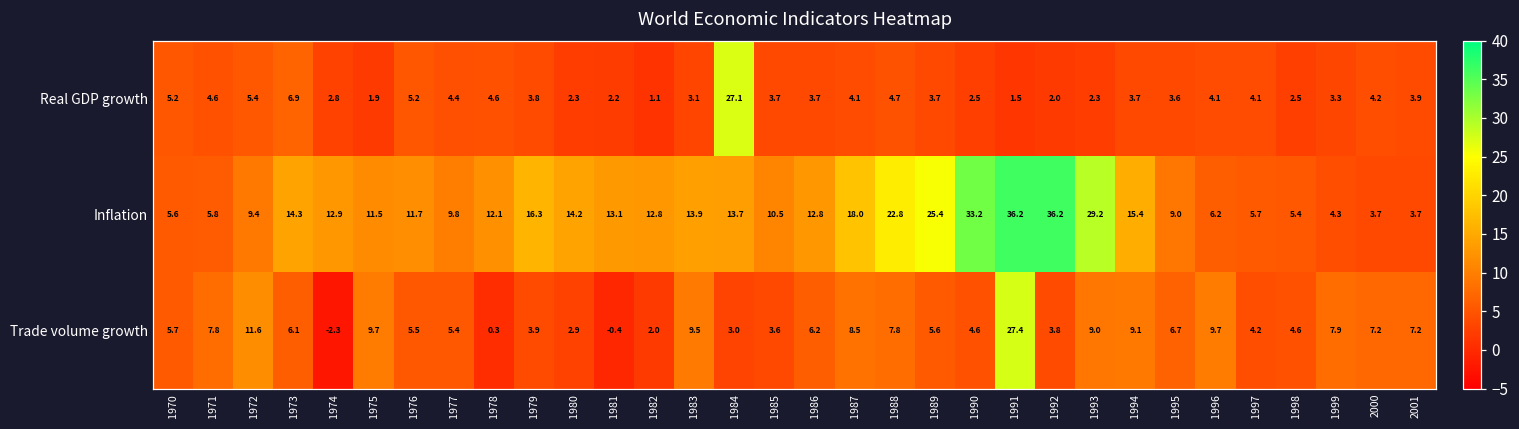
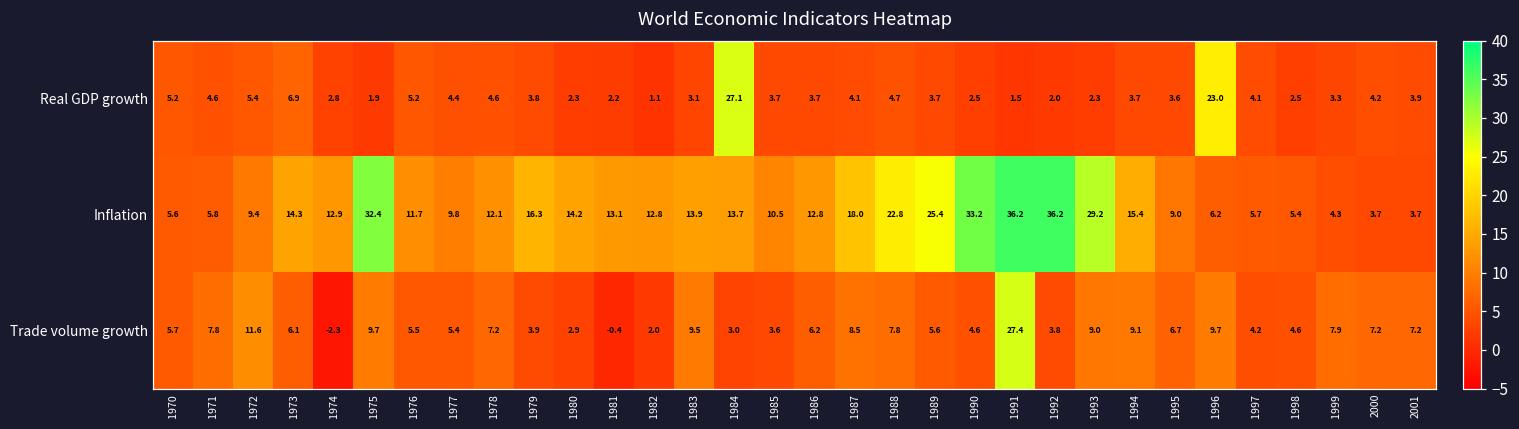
  {
    "Real GDP growth": {
      "1970": 5.2,
      "1971": 4.6,
      "1972": 5.4,
      "1973": 6.9,
      "1974": 2.8,
      "1975": 1.9,
      "1976": 5.2,
      "1977": 4.4,
      "1978": 4.6,
      "1979": 3.8,
      "1980": 2.3,
      "1981": 2.2,
      "1982": 1.1,
      "1983": 3.1,
      "1984": 27.1,
      "1985": 3.7,
      "1986": 3.7,
      "1987": 4.1,
      "1988": 4.7,
      "1989": 3.7,
      "1990": 2.5,
      "1991": 1.5,
      "1992": 2.0,
      "1993": 2.3,
      "1994": 3.7,
      "1995": 3.6,
-     "1996": 4.1,
+     "1996": 23.0,
      "1997": 4.1,
      "1998": 2.5,
      "1999": 3.3,
      "2000": 4.2,
      "2001": 3.9
    },
    "Inflation": {
      "1970": 5.6,
      "1971": 5.8,
      "1972": 9.4,
      "1973": 14.3,
      "1974": 12.9,
-     "1975": 11.5,
+     "1975": 32.4,
      "1976": 11.7,
      "1977": 9.8,
      "1978": 12.1,
      "1979": 16.3,
      "1980": 14.2,
      "1981": 13.1,
      "1982": 12.8,
      "1983": 13.9,
      "1984": 13.7,
      "1985": 10.5,
      "1986": 12.8,
      "1987": 18.0,
      "1988": 22.8,
      "1989": 25.4,
      "1990": 33.2,
      "1991": 36.2,
      "1992": 36.2,
      "1993": 29.2,
      "1994": 15.4,
      "1995": 9.0,
      "1996": 6.2,
      "1997": 5.7,
      "1998": 5.4,
      "1999": 4.3,
      "2000": 3.7,
      "2001": 3.7
    },
    "Trade volume growth": {
      "1970": 5.7,
      "1971": 7.8,
      "1972": 11.6,
      "1973": 6.1,
      "1974": -2.3,
      "1975": 9.7,
      "1976": 5.5,
      "1977": 5.4,
-     "1978": 0.3,
+     "1978": 7.2,
      "1979": 3.9,
      "1980": 2.9,
      "1981": -0.4,
      "1982": 2.0,
      "1983": 9.5,
      "1984": 3.0,
      "1985": 3.6,
      "1986": 6.2,
      "1987": 8.5,
      "1988": 7.8,
      "1989": 5.6,
      "1990": 4.6,
      "1991": 27.4,
      "1992": 3.8,
      "1993": 9.0,
      "1994": 9.1,
      "1995": 6.7,
      "1996": 9.7,
      "1997": 4.2,
      "1998": 4.6,
      "1999": 7.9,
      "2000": 7.2,
      "2001": 7.2
    }
  }
